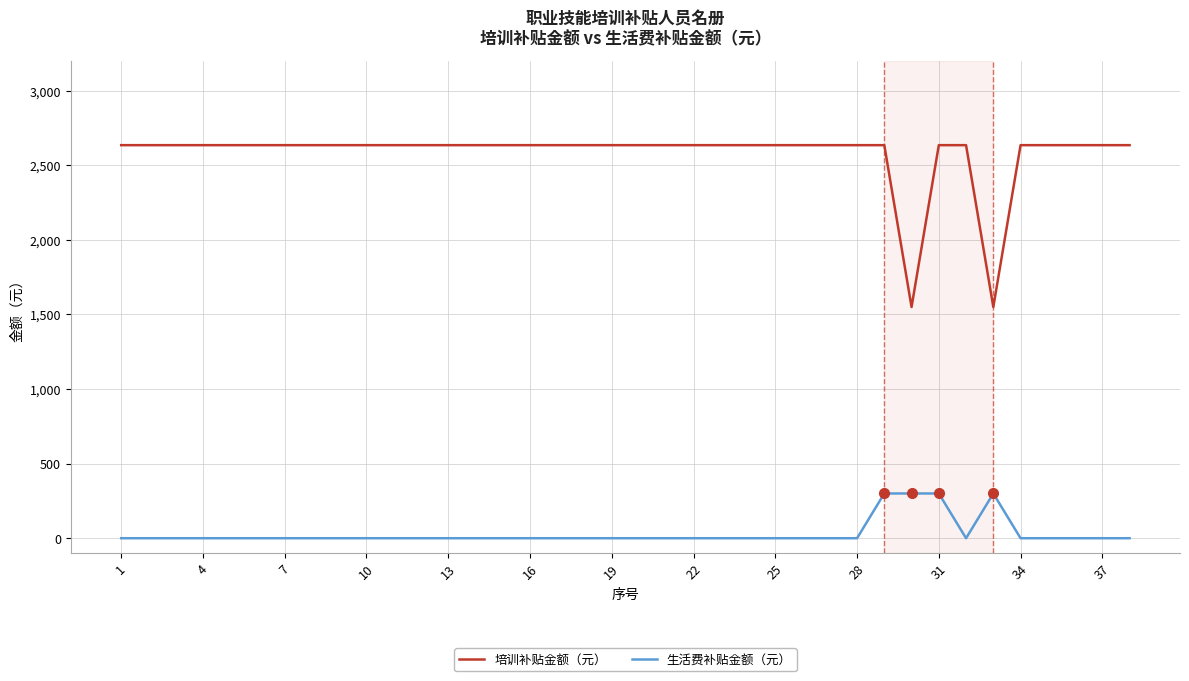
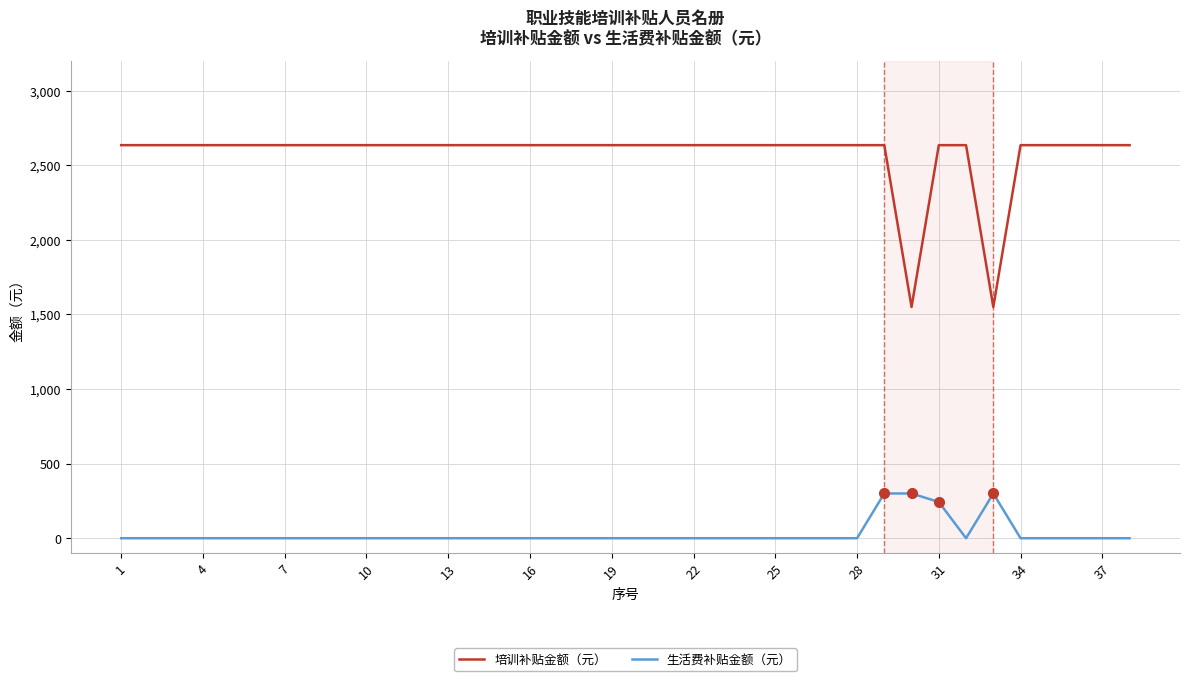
  {
    "生活费补贴金额（元）": {
      "1": 0,
      "4": 0,
      "7": 0,
      "10": 0,
      "13": 0,
      "16": 0,
      "19": 0,
      "22": 0,
      "25": 0,
      "28": 0,
-     "31": 300,
+     "31": 240,
      "34": 0,
      "37": 0
    }
  }
